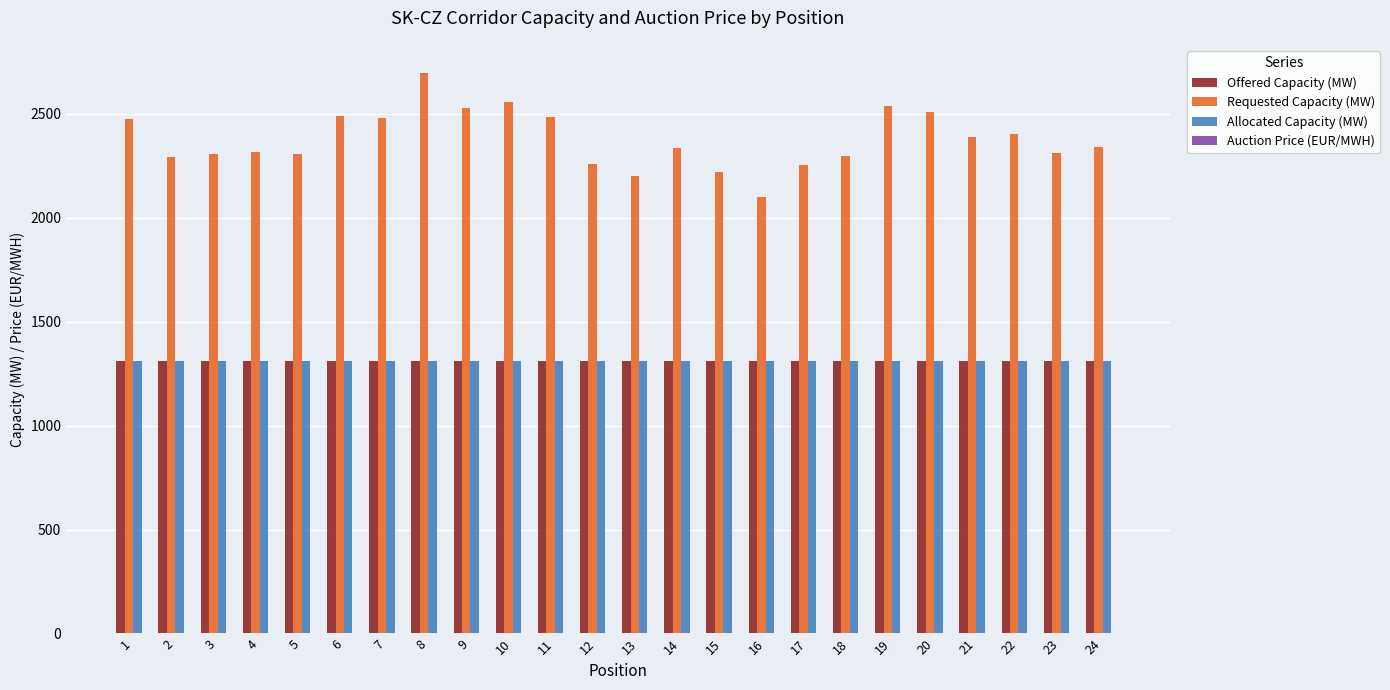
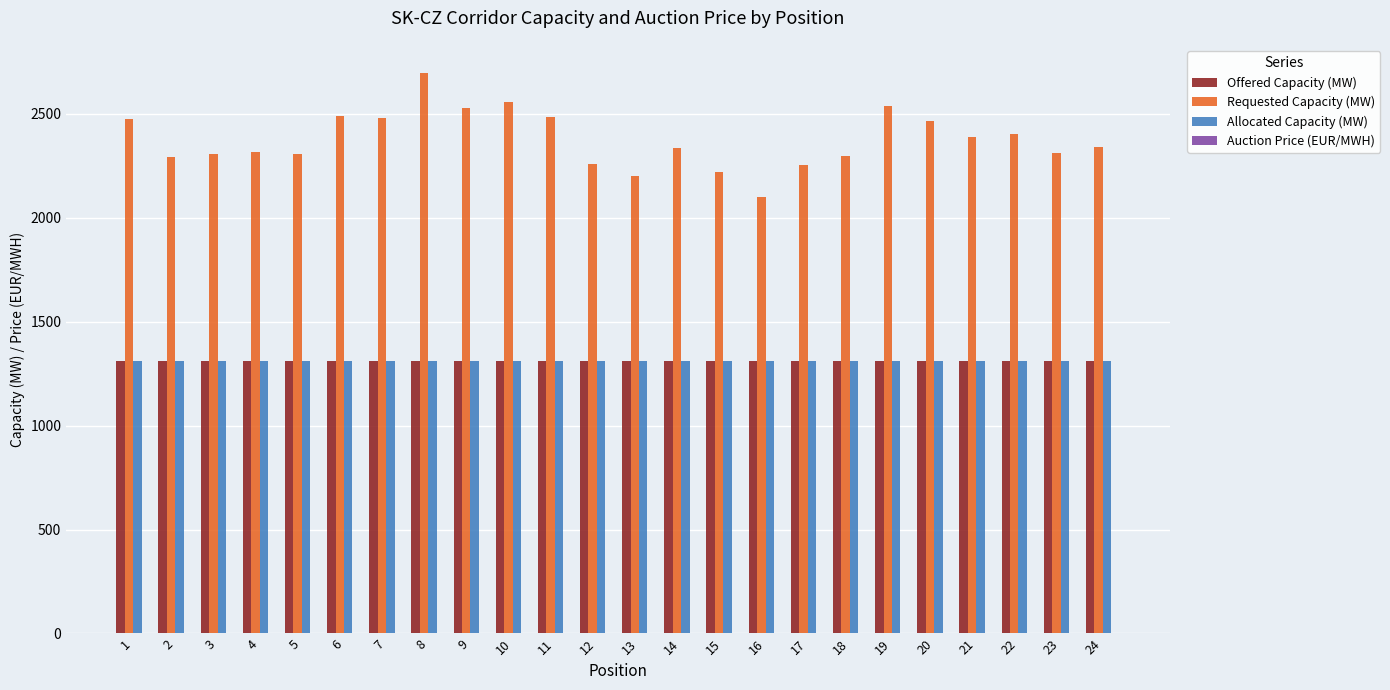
  {
    "Offered Capacity (MW)": {
      "1": 1310,
      "2": 1310,
      "3": 1310,
      "4": 1310,
      "5": 1310,
      "6": 1310,
      "7": 1310,
      "8": 1310,
      "9": 1310,
      "10": 1310,
      "11": 1310,
      "12": 1310,
      "13": 1310,
      "14": 1310,
      "15": 1310,
      "16": 1310,
      "17": 1310,
      "18": 1310,
      "19": 1310,
      "20": 1310,
      "21": 1310,
      "22": 1310,
      "23": 1310,
      "24": 1310
    },
    "Requested Capacity (MW)": {
      "1": 2470,
      "2": 2290,
      "3": 2310,
      "4": 2310,
      "5": 2310,
      "6": 2490,
      "7": 2480,
      "8": 2700,
      "9": 2530,
      "10": 2550,
      "11": 2480,
      "12": 2260,
      "13": 2200,
      "14": 2330,
      "15": 2220,
      "16": 2100,
      "17": 2250,
      "18": 2300,
      "19": 2540,
-     "20": 2510,
+     "20": 2460,
      "21": 2390,
      "22": 2400,
      "23": 2310,
      "24": 2340
    },
    "Allocated Capacity (MW)": {
      "1": 1310,
      "2": 1310,
      "3": 1310,
      "4": 1310,
      "5": 1310,
      "6": 1310,
      "7": 1310,
      "8": 1310,
      "9": 1310,
      "10": 1310,
      "11": 1310,
      "12": 1310,
      "13": 1310,
      "14": 1310,
      "15": 1310,
      "16": 1310,
      "17": 1310,
      "18": 1310,
      "19": 1310,
      "20": 1310,
      "21": 1310,
      "22": 1310,
      "23": 1310,
      "24": 1310
    }
  }
